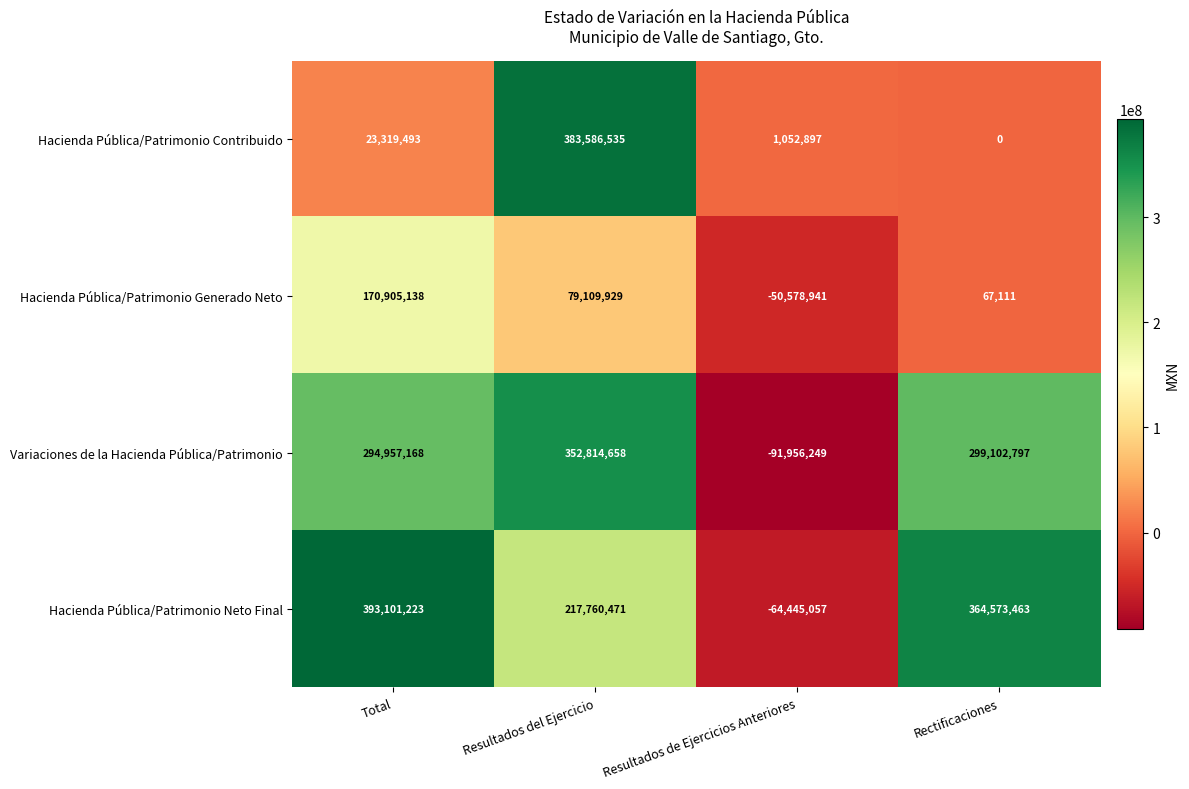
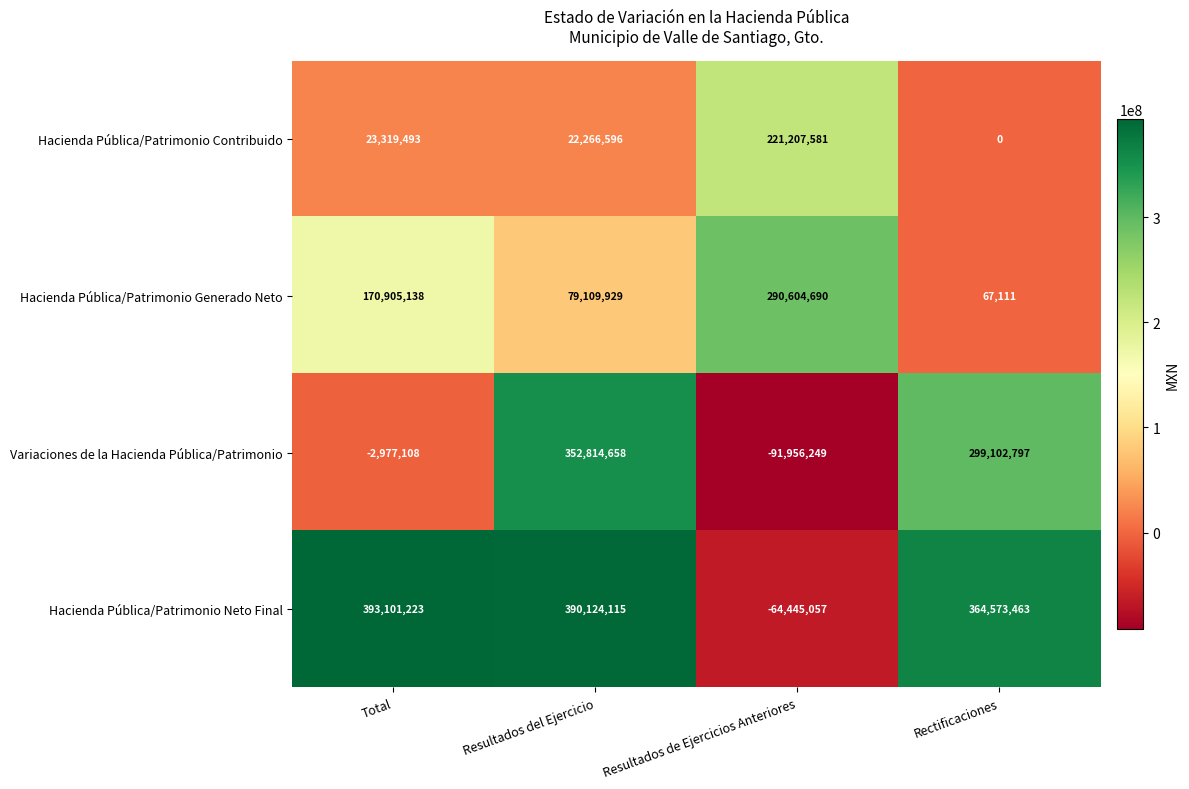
  {
    "Hacienda Pública/Patrimonio Contribuido": {
      "Total": "23,319,493",
-     "Resultados del Ejercicio": "383,586,535",
-     "Resultados de Ejercicios Anteriores": "1,052,897",
+     "Resultados del Ejercicio": "22,266,596",
+     "Resultados de Ejercicios Anteriores": "221,207,581",
      "Rectificaciones": "0"
    },
    "Hacienda Pública/Patrimonio Generado Neto": {
      "Total": "170,905,138",
      "Resultados del Ejercicio": "79,109,929",
-     "Resultados de Ejercicios Anteriores": "-50,578,941",
+     "Resultados de Ejercicios Anteriores": "290,604,690",
      "Rectificaciones": "67,111"
    },
    "Variaciones de la Hacienda Pública/Patrimonio": {
-     "Total": "294,957,168",
+     "Total": "-2,977,108",
      "Resultados del Ejercicio": "352,814,658",
      "Resultados de Ejercicios Anteriores": "-91,956,249",
      "Rectificaciones": "299,102,797"
    },
    "Hacienda Pública/Patrimonio Neto Final": {
      "Total": "393,101,223",
-     "Resultados del Ejercicio": "217,760,471",
+     "Resultados del Ejercicio": "390,124,115",
      "Resultados de Ejercicios Anteriores": "-64,445,057",
      "Rectificaciones": "364,573,463"
    }
  }
